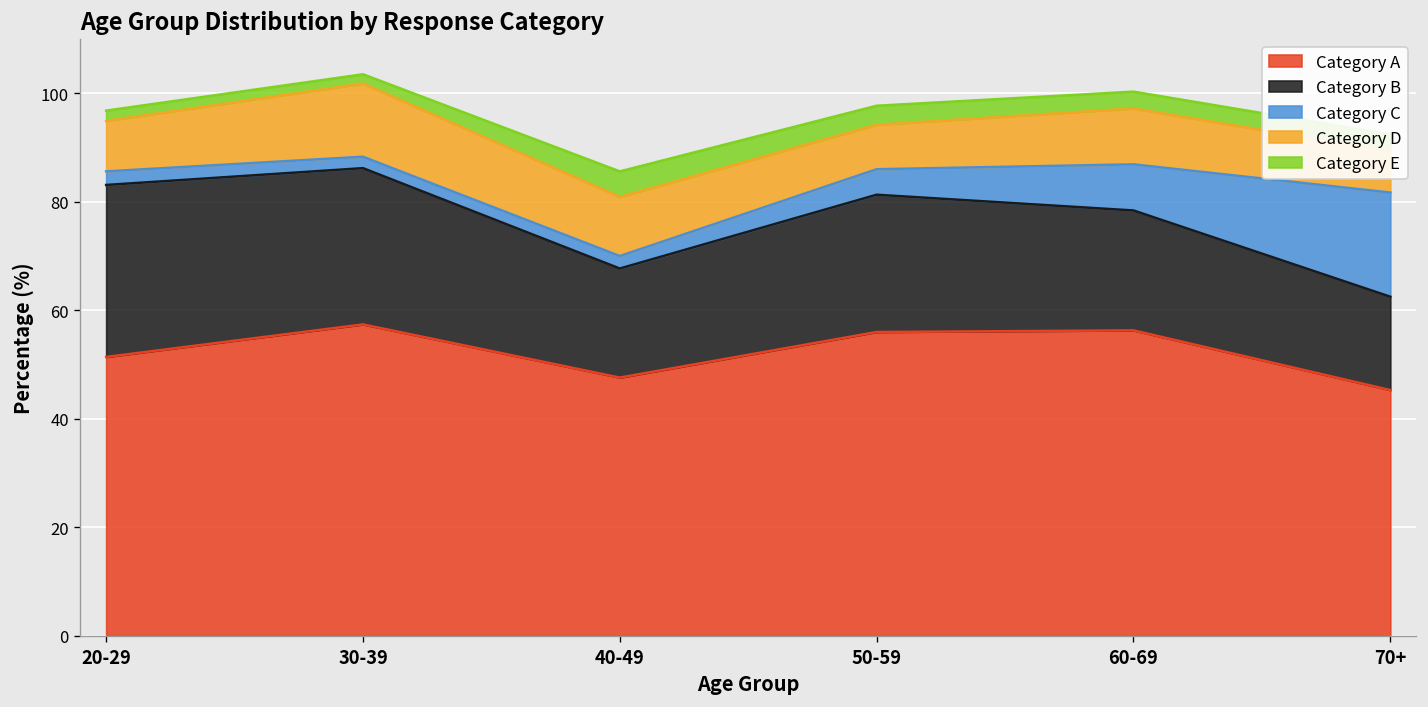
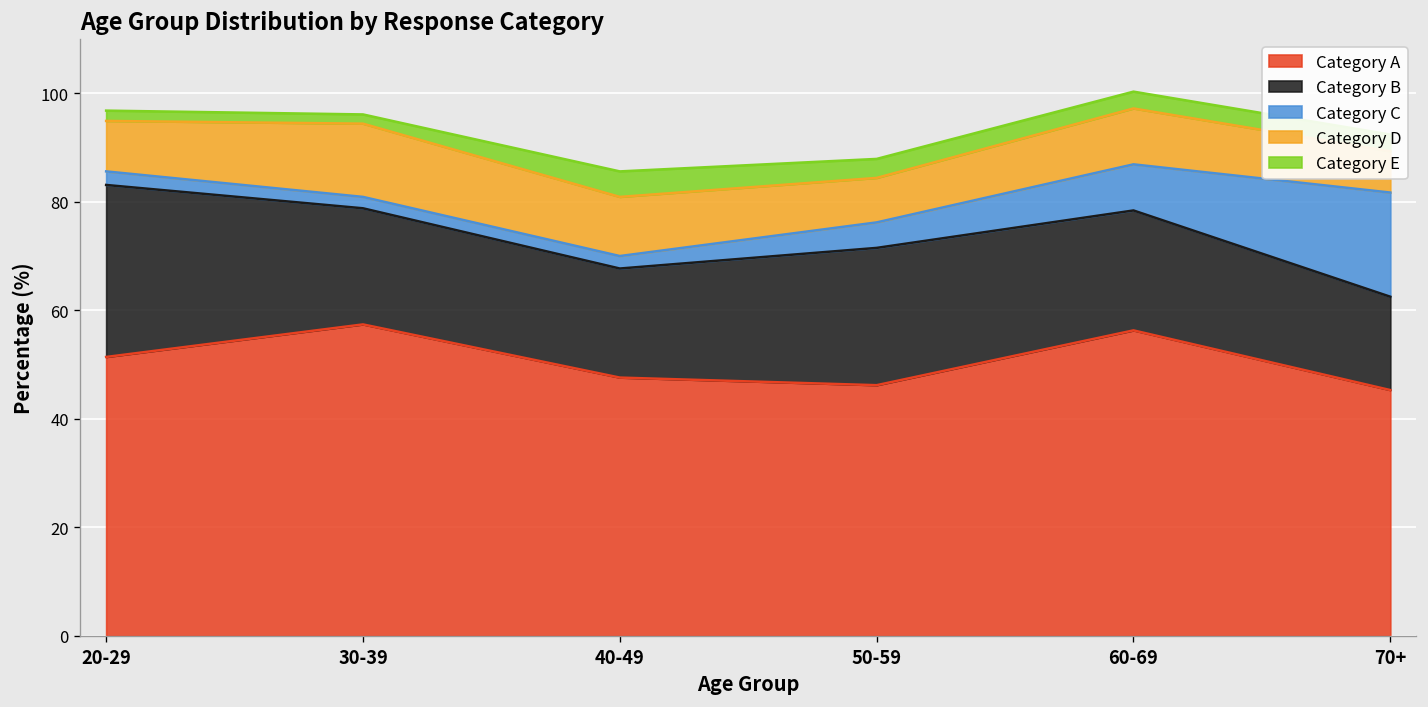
  {
    "Category A": {
      "20-29": 51,
      "30-39": 57,
      "40-49": 48,
-     "50-59": 56,
+     "50-59": 46,
      "60-69": 56,
      "70+": 45
    },
    "Category B": {
      "20-29": 32,
-     "30-39": 29,
+     "30-39": 21,
      "40-49": 20,
      "50-59": 25,
      "60-69": 22,
      "70+": 17
    },
    "Category C": {
      "20-29": 3,
      "30-39": 2,
      "40-49": 2,
      "50-59": 5,
      "60-69": 9,
      "70+": 19
    },
    "Category D": {
      "20-29": 9,
      "30-39": 14,
      "40-49": 11,
      "50-59": 8,
      "60-69": 10
    },
    "Category E": {
      "20-29": 2,
      "30-39": 2,
      "40-49": 5,
      "50-59": 4,
      "60-69": 3
    }
  }
